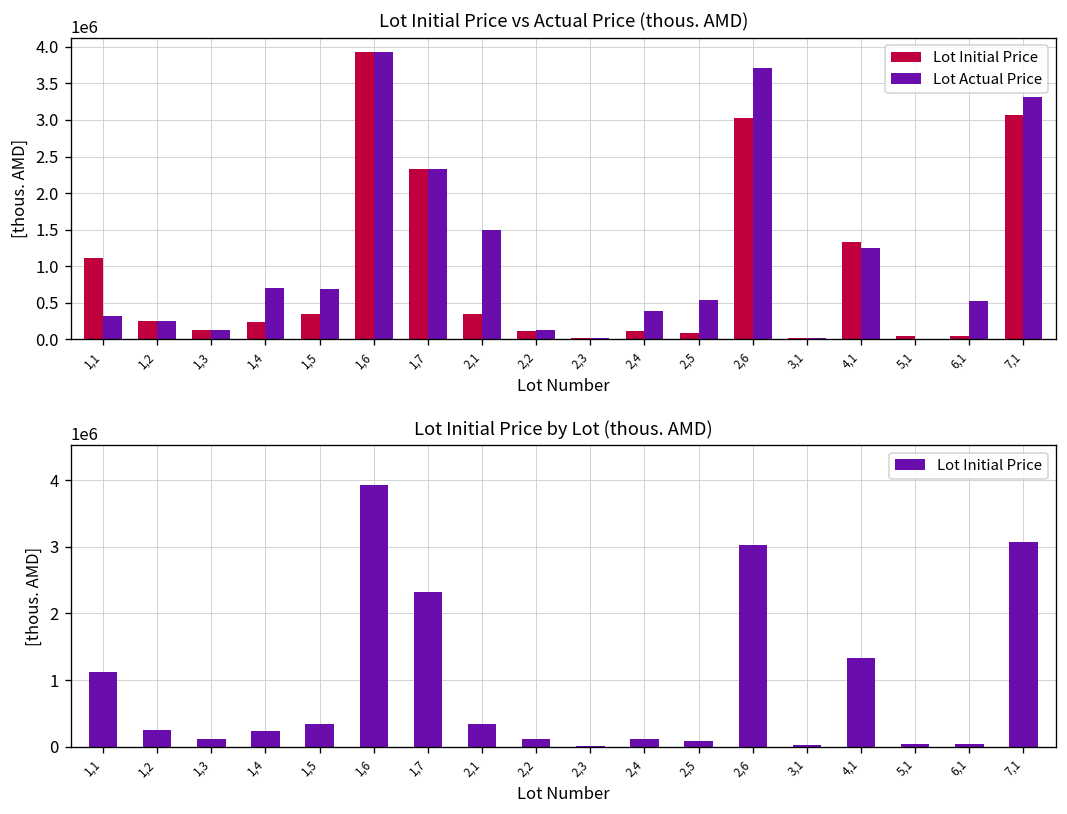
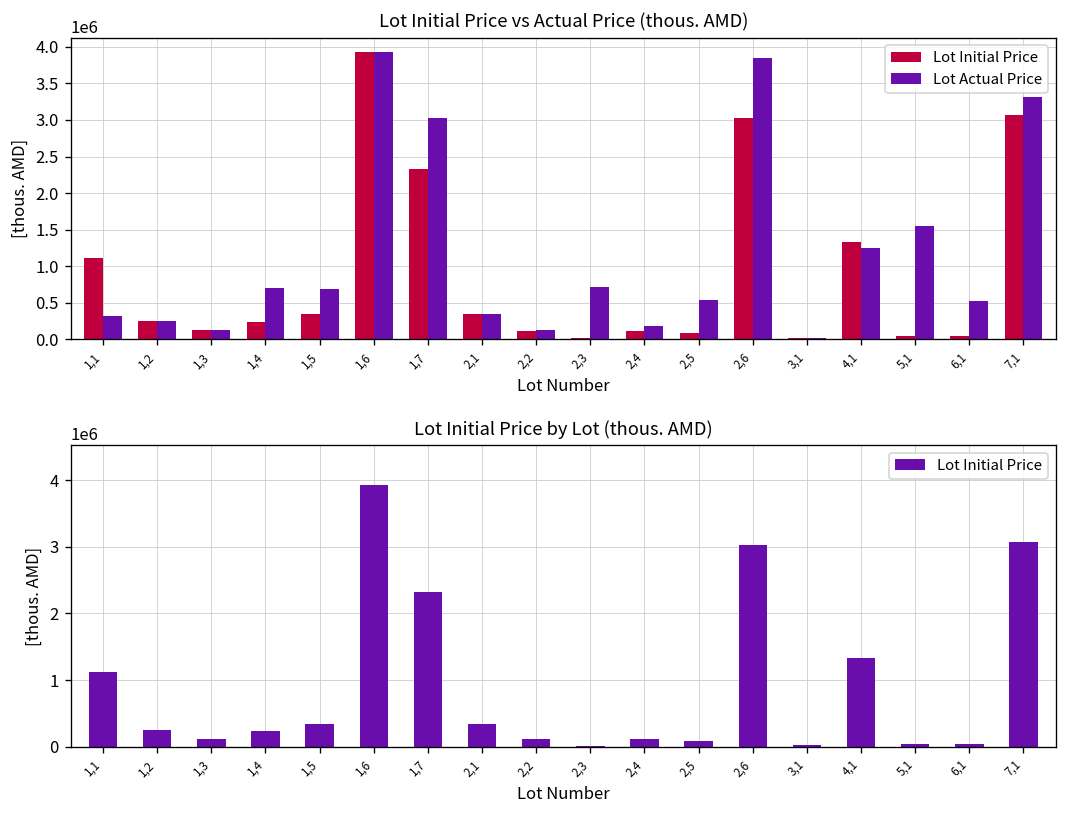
  {
    "Lot Initial Price vs Actual Price (thous. AMD)": {
      "Lot Actual Price": {
        "1,1": 300000,
        "1,2": 200000,
        "1,3": 100000,
        "1,4": 700000,
        "1,5": 700000,
        "1,6": 3900000,
-       "1,7": 2300000,
-       "2,1": 1500000,
+       "1,7": 3000000,
+       "2,1": 300000,
        "2,2": 100000,
-       "2,3": 0,
-       "2,4": 400000,
+       "2,3": 700000,
+       "2,4": 200000,
        "2,5": 500000,
-       "2,6": 3700000,
+       "2,6": 3900000,
        "4,1": 1200000,
-       "5,1": 0,
+       "5,1": 1600000,
        "6,1": 500000,
        "7,1": 3300000
      }
    },
    "Lot Initial Price by Lot (thous. AMD)": {
      "1,1": 1100000,
      "1,2": 200000,
      "1,3": 100000,
      "1,4": 200000,
      "1,5": 300000,
      "1,6": 3900000,
      "1,7": 2300000,
      "2,1": 300000,
      "2,2": 100000,
      "2,4": 100000,
      "2,5": 100000,
      "2,6": 3000000,
      "4,1": 1300000,
      "6,1": 0,
      "7,1": 3100000
    }
  }
